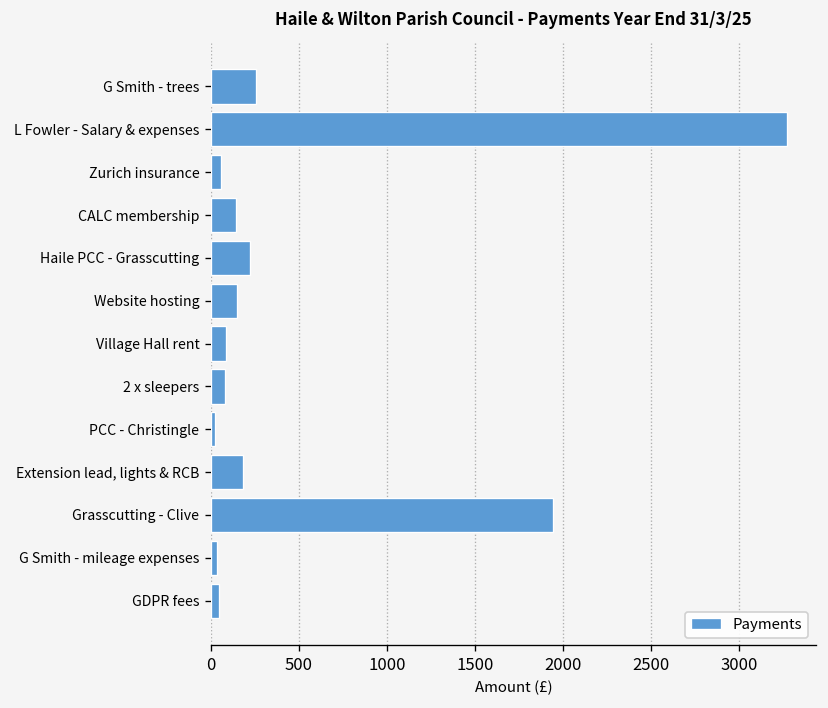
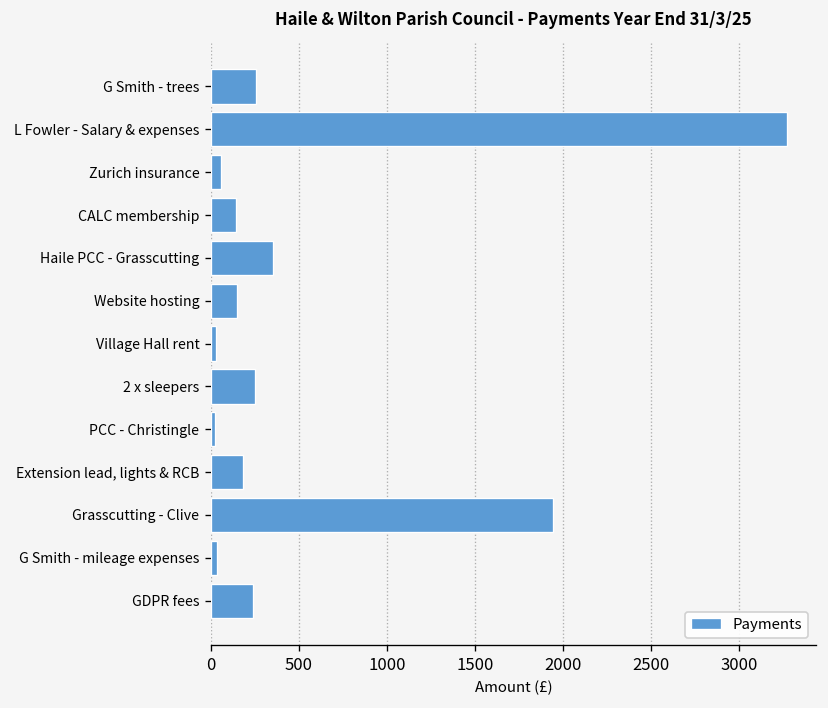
  {
    "G Smith - trees": 260,
    "L Fowler - Salary & expenses": 3270,
    "Zurich insurance": 60,
    "CALC membership": 140,
-   "Haile PCC - Grasscutting": 220,
+   "Haile PCC - Grasscutting": 350,
    "Website hosting": 150,
-   "Village Hall rent": 80,
-   "2 x sleepers": 80,
+   "Village Hall rent": 30,
+   "2 x sleepers": 250,
    "PCC - Christingle": 30,
    "Extension lead, lights & RCB": 180,
    "Grasscutting - Clive": 1940,
    "G Smith - mileage expenses": 40,
-   "GDPR fees": 50
+   "GDPR fees": 240
  }
